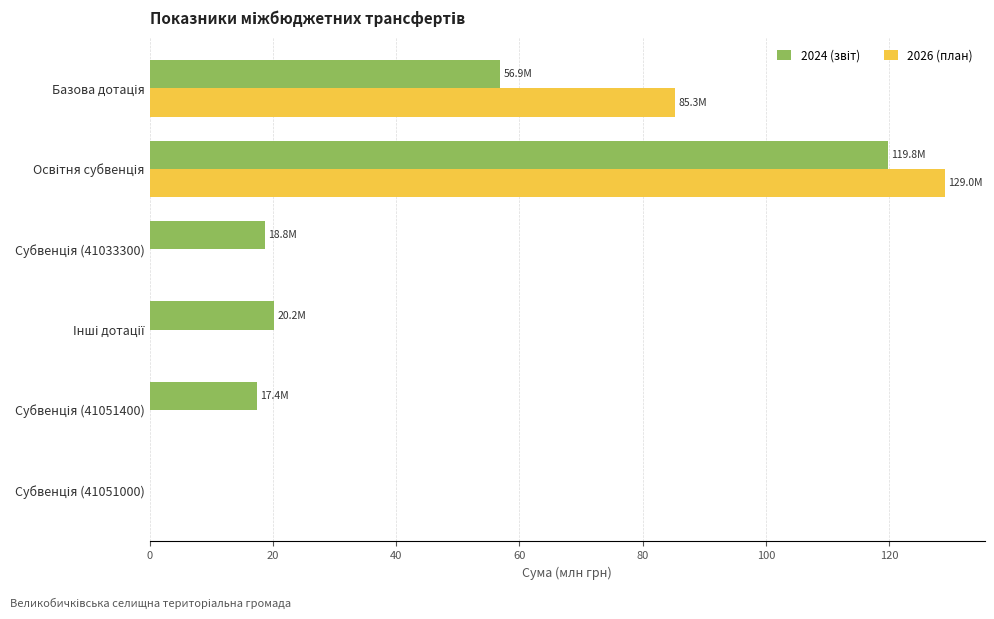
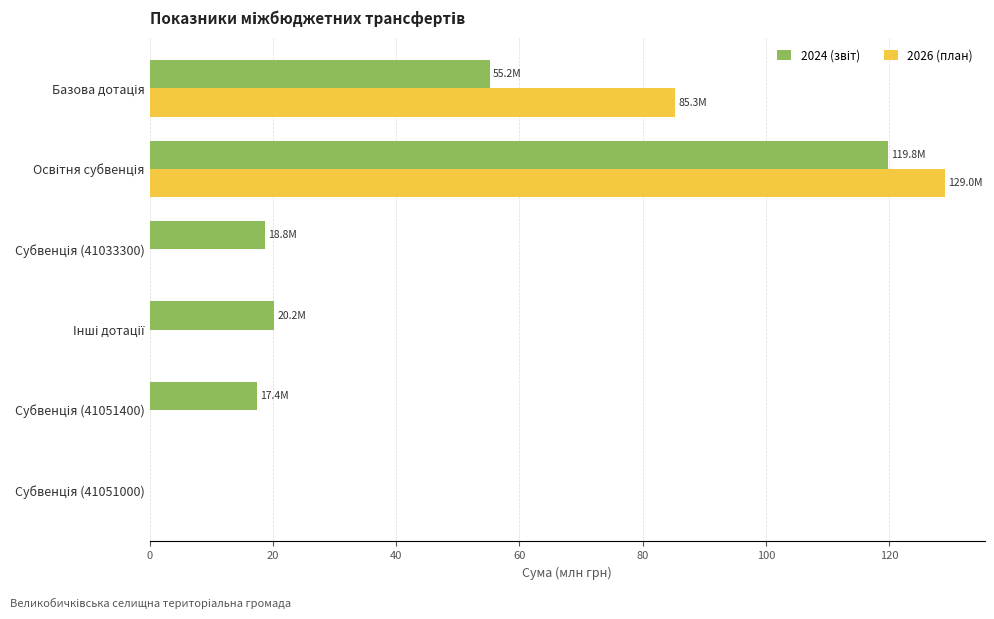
  {
    "2024 (звіт)": {
-     "Базова дотація": "56.9M",
+     "Базова дотація": "55.2M",
      "Освітня субвенція": "119.8M",
      "Субвенція (41033300)": "18.8M",
      "Інші дотації": "20.2M",
      "Субвенція (41051400)": "17.4M"
    },
    "2026 (план)": {
      "Базова дотація": "85.3M",
      "Освітня субвенція": "129.0M"
    }
  }
